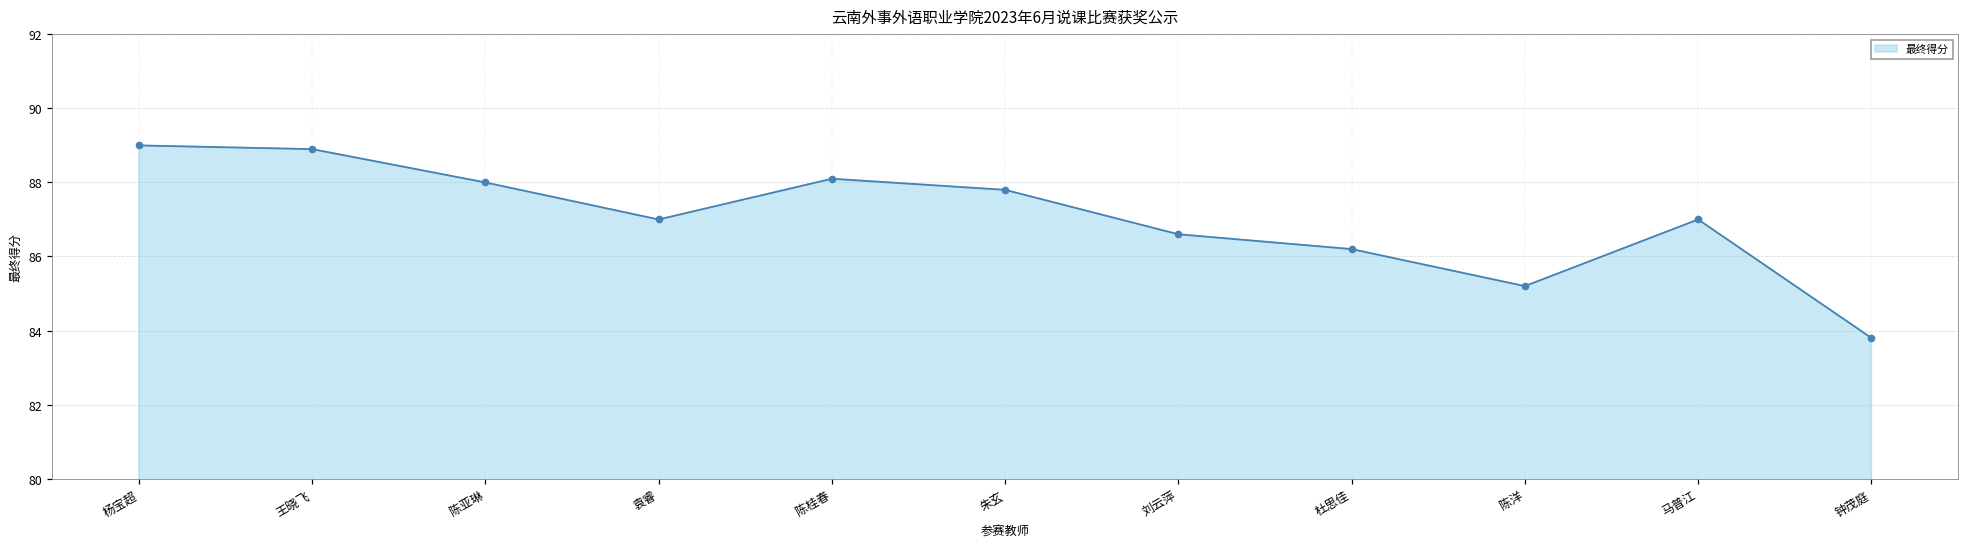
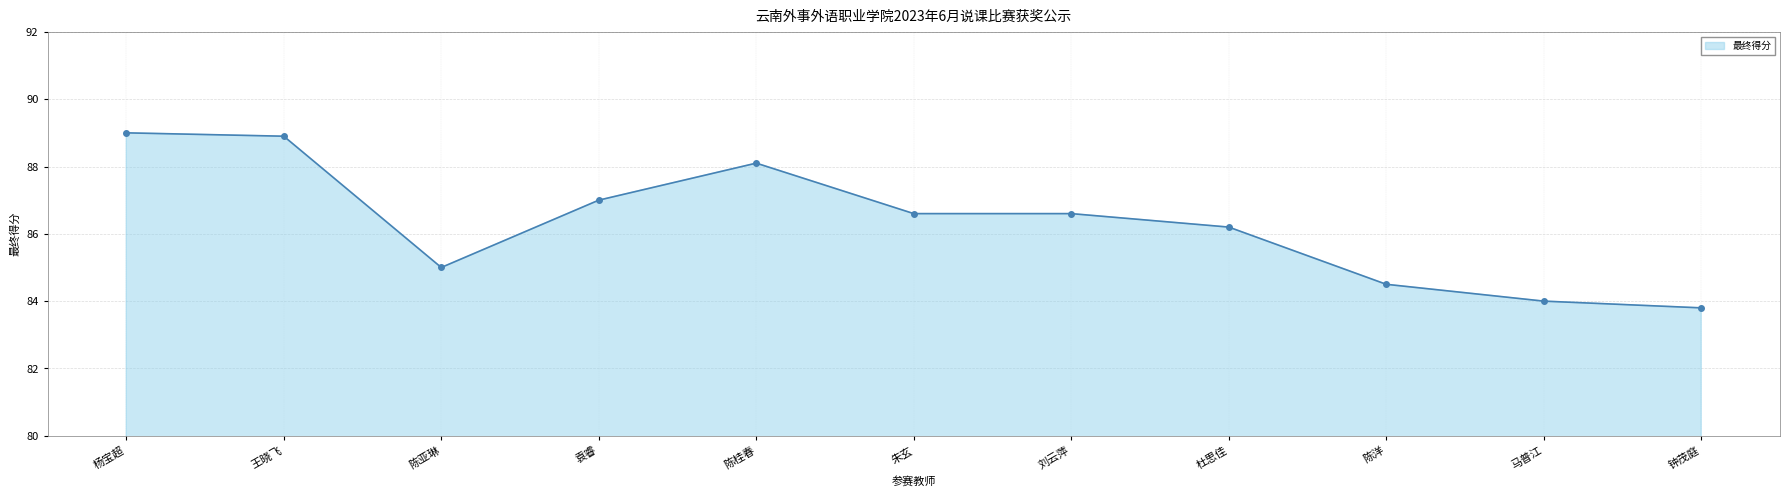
  {
    "杨宝超": 89.0,
    "王晓飞": 88.9,
-   "陈亚琳": 88,
+   "陈亚琳": 85,
    "袁睿": 87.0,
    "陈桂春": 88.1,
-   "朱玄": 87.8,
+   "朱玄": 86.6,
    "刘云萍": 86.6,
    "杜思佳": 86.2,
-   "陈洋": 85.2,
-   "马普江": 87,
+   "陈洋": 84.5,
+   "马普江": 84,
    "钟茂庭": 83.8
  }
